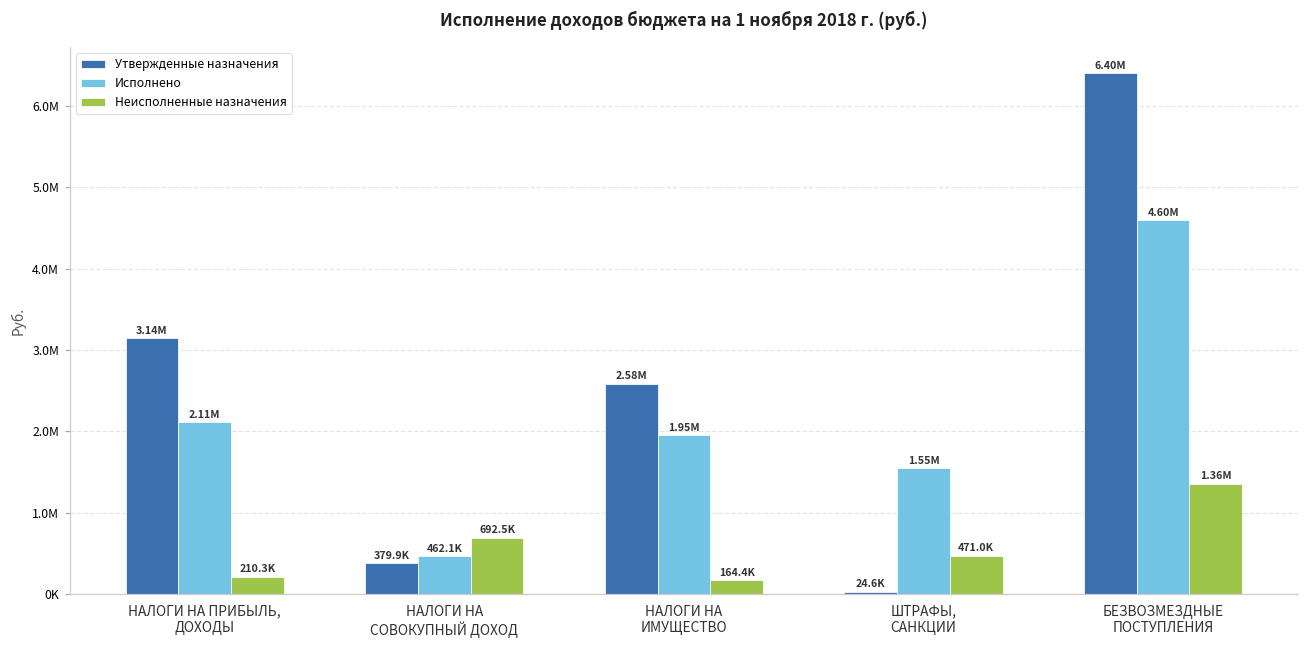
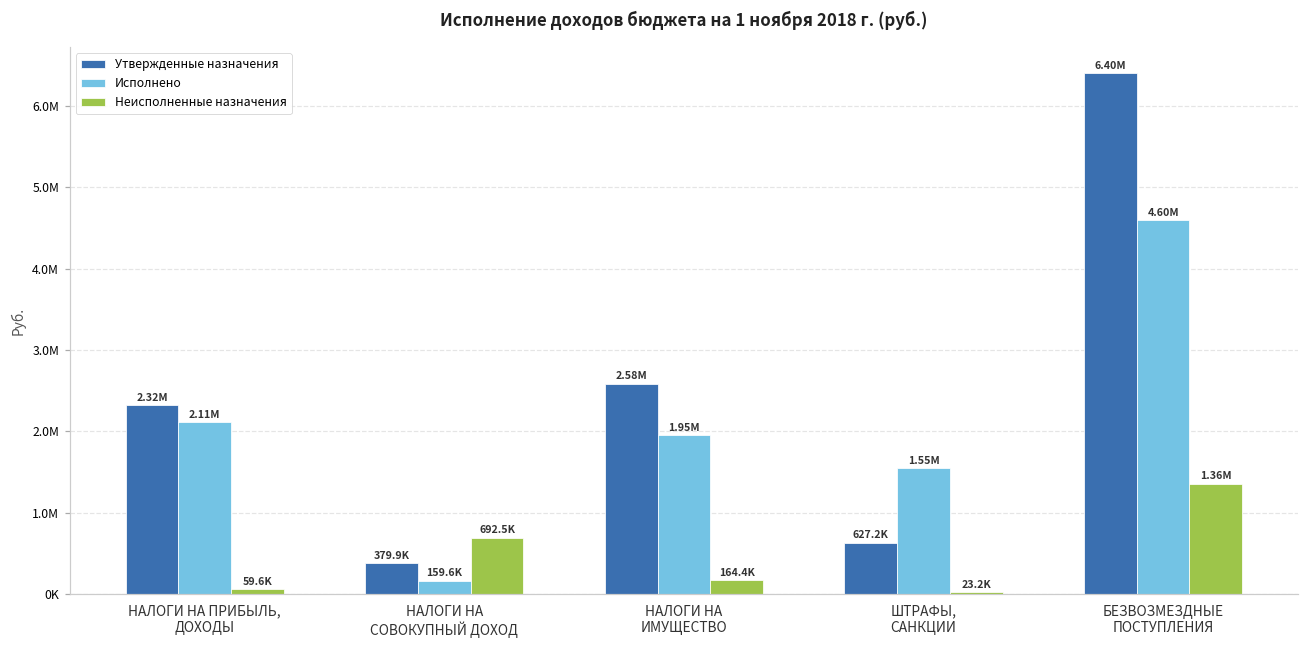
  {
    "Утвержденные назначения": {
-     "НАЛОГИ НА ПРИБЫЛЬ, ДОХОДЫ": "3.14M",
+     "НАЛОГИ НА ПРИБЫЛЬ, ДОХОДЫ": "2.32M",
      "НАЛОГИ НА СОВОКУПНЫЙ ДОХОД": "379.9K",
      "НАЛОГИ НА ИМУЩЕСТВО": "2.58M",
-     "ШТРАФЫ, САНКЦИИ": "24.6K",
+     "ШТРАФЫ, САНКЦИИ": "627.2K",
      "БЕЗВОЗМЕЗДНЫЕ ПОСТУПЛЕНИЯ": "6.40M"
    },
    "Исполнено": {
      "НАЛОГИ НА ПРИБЫЛЬ, ДОХОДЫ": "2.11M",
-     "НАЛОГИ НА СОВОКУПНЫЙ ДОХОД": "462.1K",
+     "НАЛОГИ НА СОВОКУПНЫЙ ДОХОД": "159.6K",
      "НАЛОГИ НА ИМУЩЕСТВО": "1.95M",
      "ШТРАФЫ, САНКЦИИ": "1.55M",
      "БЕЗВОЗМЕЗДНЫЕ ПОСТУПЛЕНИЯ": "4.60M"
    },
    "Неисполненные назначения": {
-     "НАЛОГИ НА ПРИБЫЛЬ, ДОХОДЫ": "210.3K",
+     "НАЛОГИ НА ПРИБЫЛЬ, ДОХОДЫ": "59.6K",
      "НАЛОГИ НА СОВОКУПНЫЙ ДОХОД": "692.5K",
      "НАЛОГИ НА ИМУЩЕСТВО": "164.4K",
-     "ШТРАФЫ, САНКЦИИ": "471.0K",
+     "ШТРАФЫ, САНКЦИИ": "23.2K",
      "БЕЗВОЗМЕЗДНЫЕ ПОСТУПЛЕНИЯ": "1.36M"
    }
  }
